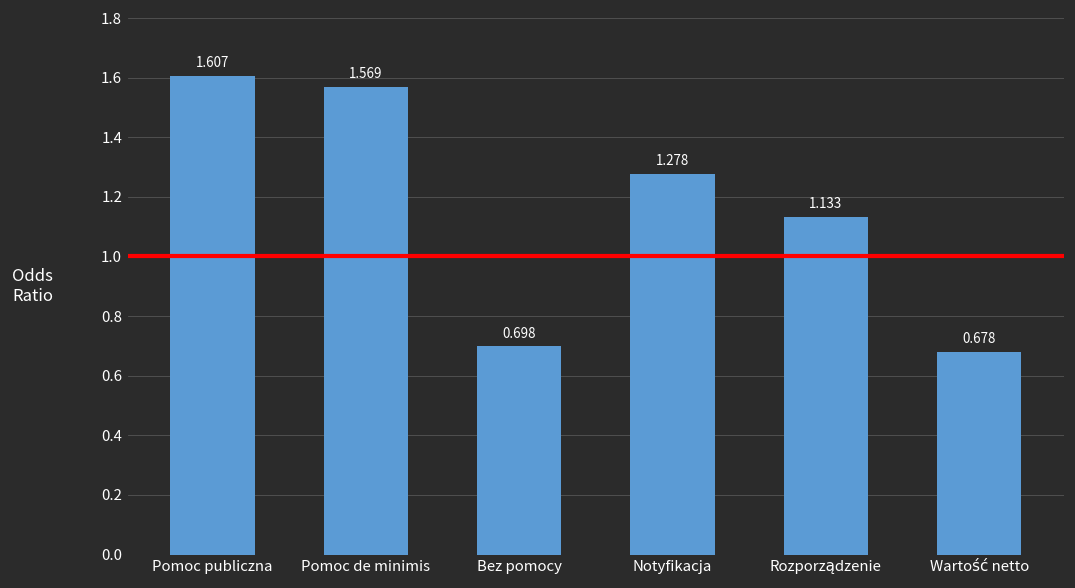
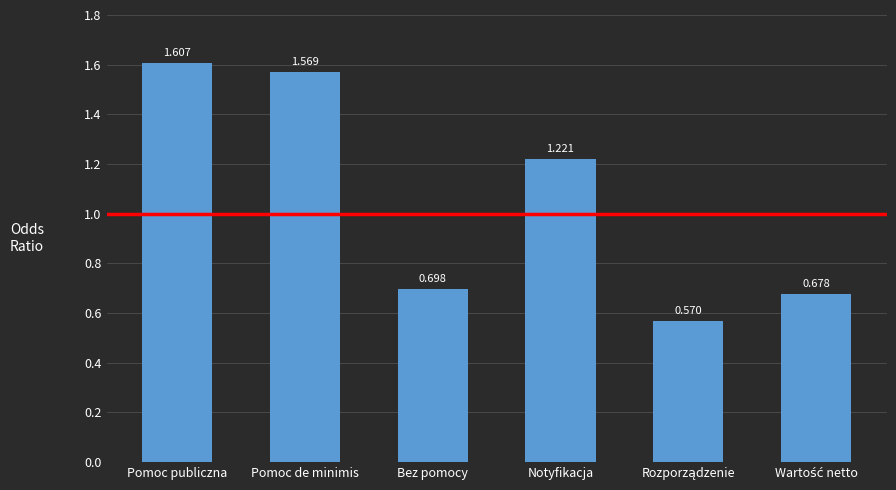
  {
    "Pomoc publiczna": 1.607,
    "Pomoc de minimis": 1.569,
    "Bez pomocy": 0.698,
-   "Notyfikacja": 1.278,
-   "Rozporządzenie": 1.133,
+   "Notyfikacja": 1.221,
+   "Rozporządzenie": 0.570,
    "Wartość netto": 0.678
  }
